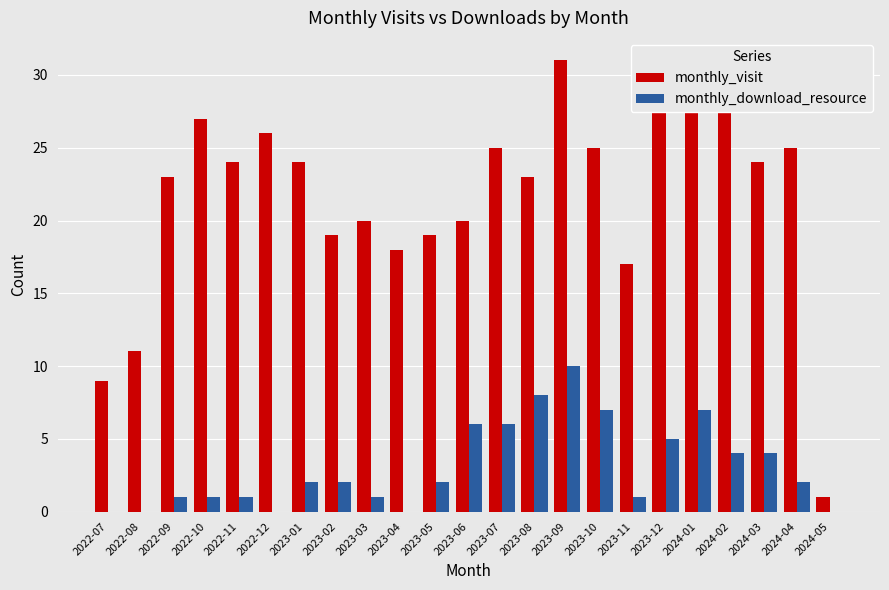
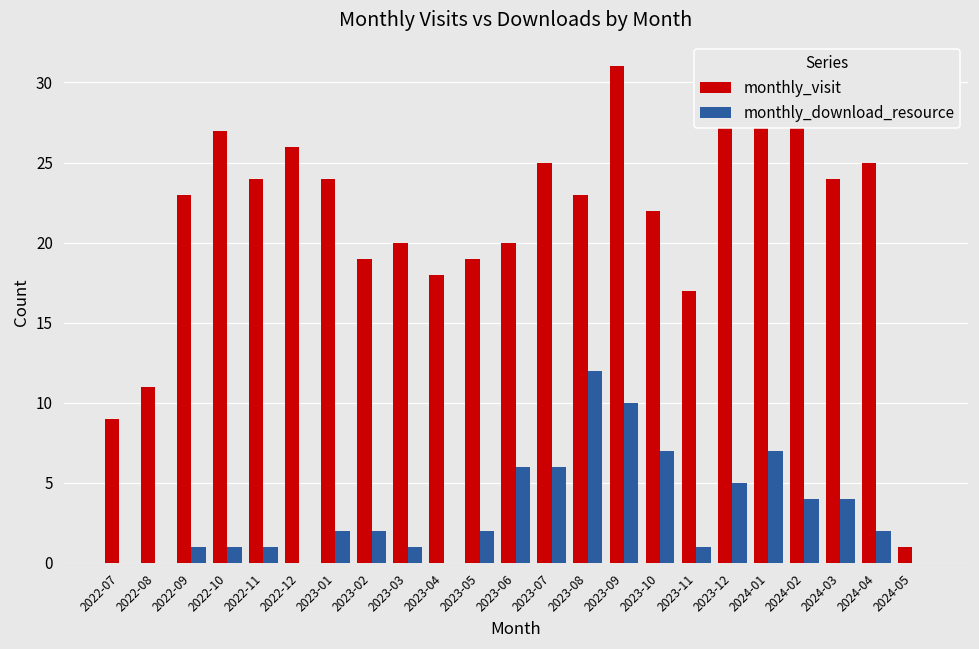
  {
    "monthly_visit": {
      "2022-07": 9,
      "2022-08": 11,
      "2022-09": 23,
      "2022-10": 27,
      "2022-11": 24,
      "2022-12": 26,
      "2023-01": 24,
      "2023-02": 19,
      "2023-03": 20,
      "2023-04": 18,
      "2023-05": 19,
      "2023-06": 20,
      "2023-07": 25,
      "2023-08": 23,
      "2023-09": 31,
-     "2023-10": 25,
+     "2023-10": 22,
      "2023-11": 17,
      "2024-03": 24,
      "2024-04": 25,
      "2024-05": 1
    },
    "monthly_download_resource": {
      "2022-07": 0,
      "2022-08": 0,
      "2022-09": 1,
      "2022-10": 1,
      "2022-11": 1,
      "2022-12": 0,
      "2023-01": 2,
      "2023-02": 2,
      "2023-03": 1,
      "2023-04": 0,
      "2023-05": 2,
      "2023-06": 6,
      "2023-07": 6,
-     "2023-08": 8,
+     "2023-08": 12,
      "2023-09": 10,
      "2023-10": 7,
      "2023-11": 1,
      "2023-12": 5,
      "2024-01": 7,
      "2024-02": 4,
      "2024-03": 4,
      "2024-04": 2,
      "2024-05": 0
    }
  }
